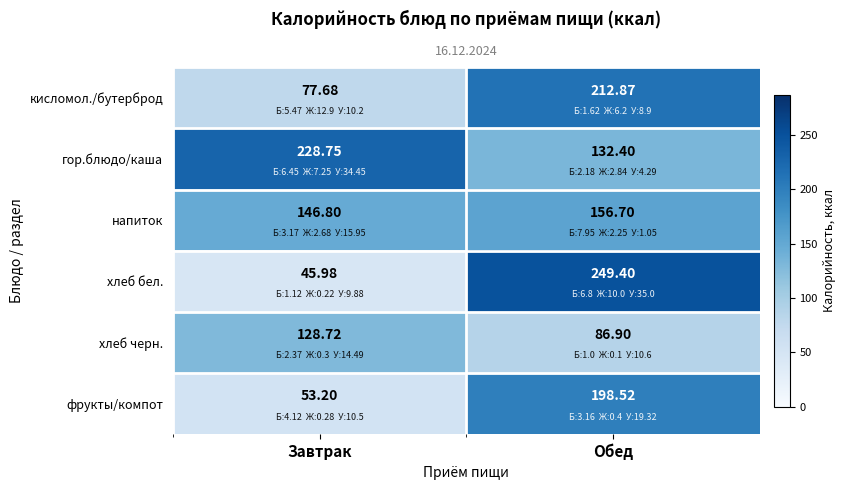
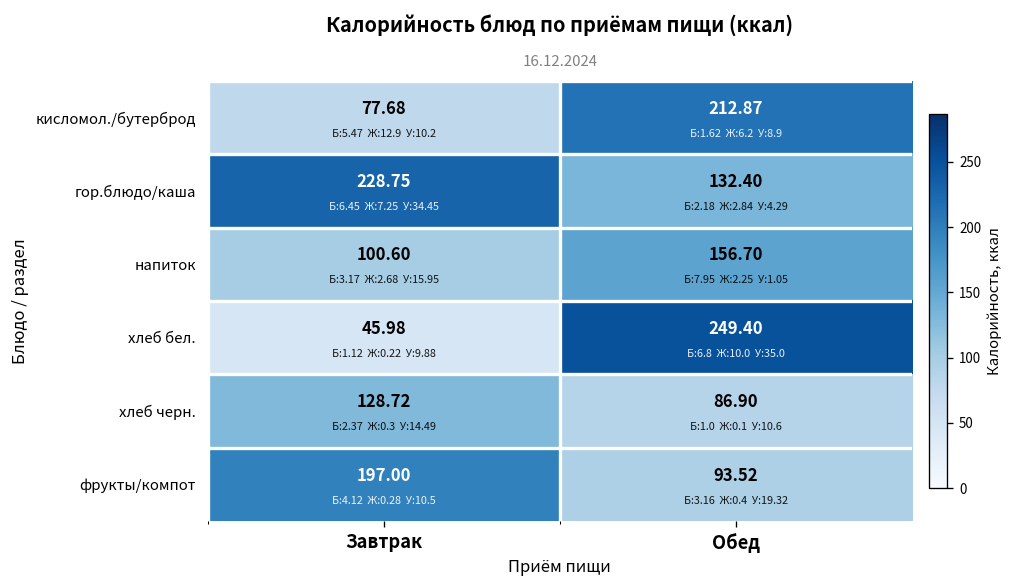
  {
    "напиток": {
-     "Завтрак": 146.80
+     "Завтрак": 100.60
    },
    "фрукты/компот": {
-     "Завтрак": 53.20,
-     "Обед": 198.52
+     "Завтрак": 197.00,
+     "Обед": 93.52
    }
  }
